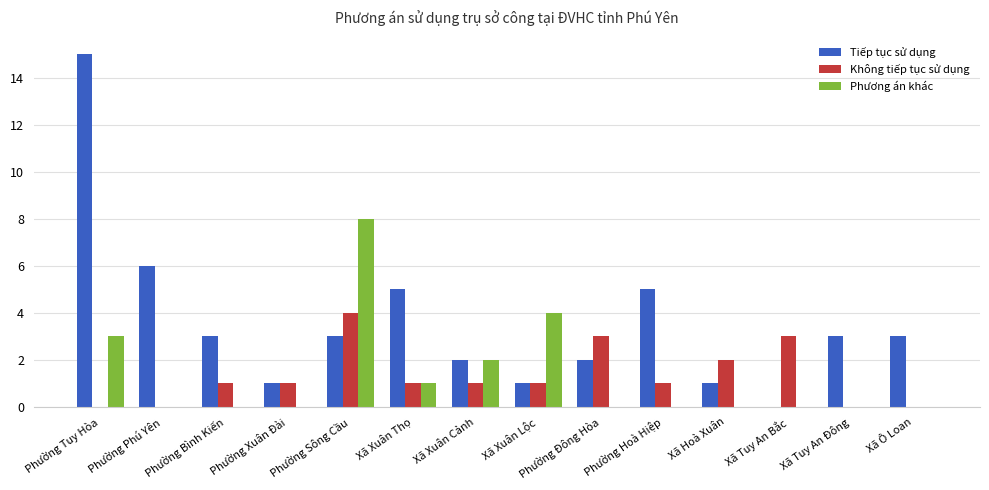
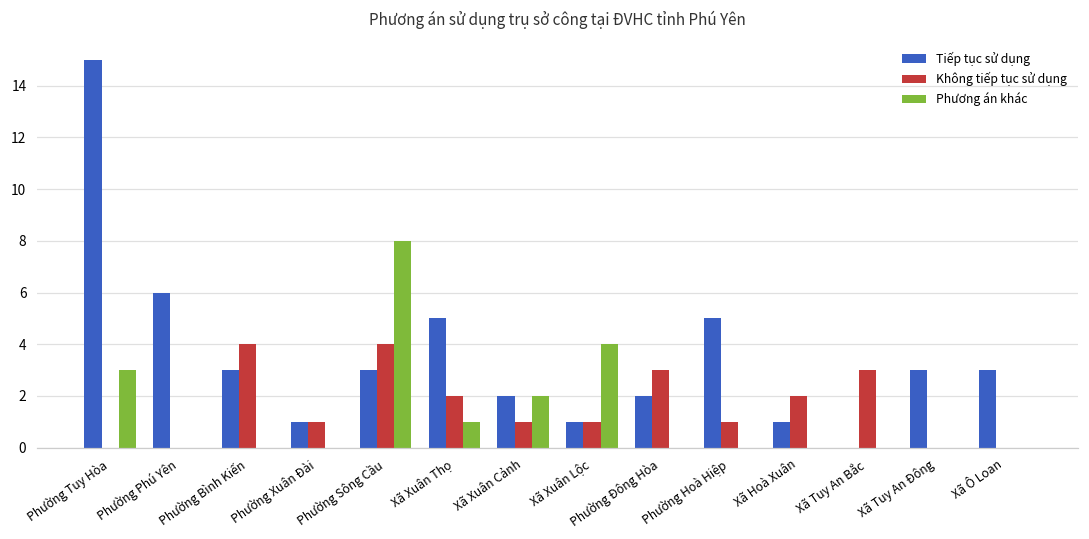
  {
    "Tiếp tục sử dụng": {
      "Phường Tuy Hòa": 15,
      "Phường Phú Yên": 6,
      "Phường Bình Kiến": 3,
      "Phường Xuân Đài": 1,
      "Phường Sông Cầu": 3,
      "Xã Xuân Thọ": 5,
      "Xã Xuân Cảnh": 2,
      "Xã Xuân Lộc": 1,
      "Phường Đông Hòa": 2,
      "Phường Hoà Hiệp": 5,
      "Xã Hoà Xuân": 1,
      "Xã Tuy An Bắc": 0,
      "Xã Tuy An Đông": 3,
      "Xã Ô Loan": 3
    },
    "Không tiếp tục sử dụng": {
      "Phường Tuy Hòa": 0,
      "Phường Phú Yên": 0,
-     "Phường Bình Kiến": 1,
+     "Phường Bình Kiến": 4,
      "Phường Xuân Đài": 1,
      "Phường Sông Cầu": 4,
-     "Xã Xuân Thọ": 1,
+     "Xã Xuân Thọ": 2,
      "Xã Xuân Cảnh": 1,
      "Xã Xuân Lộc": 1,
      "Phường Đông Hòa": 3,
      "Phường Hoà Hiệp": 1,
      "Xã Hoà Xuân": 2,
      "Xã Tuy An Bắc": 3,
      "Xã Tuy An Đông": 0,
      "Xã Ô Loan": 0
    },
    "Phương án khác": {
      "Phường Tuy Hòa": 3,
      "Phường Phú Yên": 0,
      "Phường Bình Kiến": 0,
      "Phường Xuân Đài": 0,
      "Phường Sông Cầu": 8,
      "Xã Xuân Thọ": 1,
      "Xã Xuân Cảnh": 2,
      "Xã Xuân Lộc": 4,
      "Phường Đông Hòa": 0,
      "Phường Hoà Hiệp": 0,
      "Xã Hoà Xuân": 0,
      "Xã Tuy An Bắc": 0,
      "Xã Tuy An Đông": 0,
      "Xã Ô Loan": 0
    }
  }
